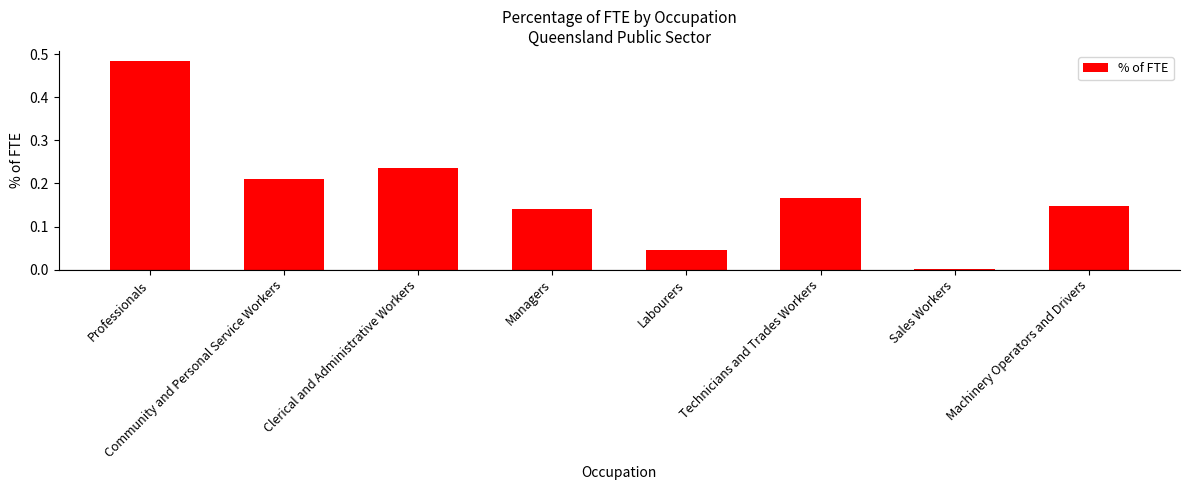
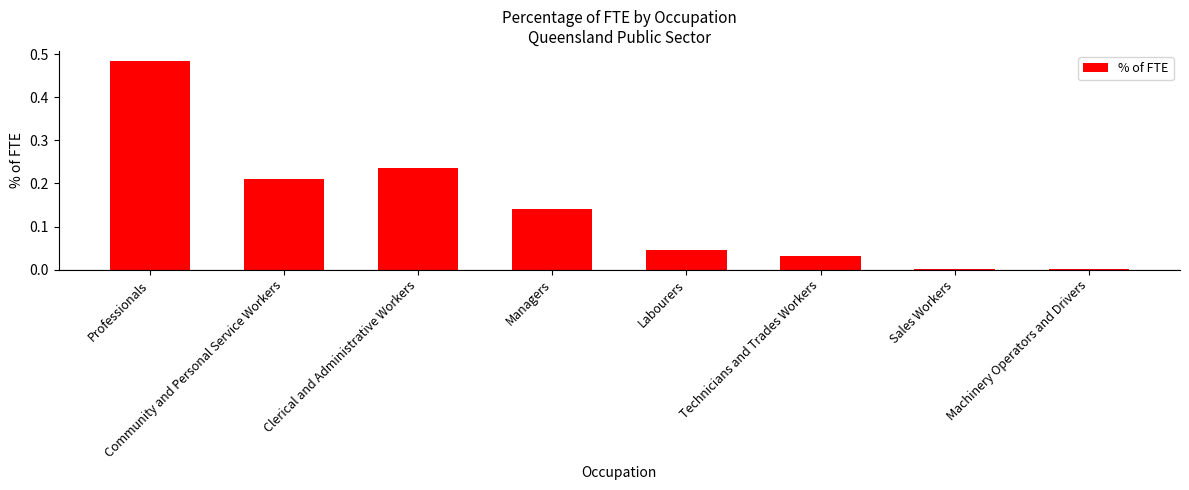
  {
    "Professionals": 0.48,
    "Community and Personal Service Workers": 0.21,
    "Clerical and Administrative Workers": 0.24,
    "Managers": 0.14,
    "Labourers": 0.05,
-   "Technicians and Trades Workers": 0.17,
-   "Machinery Operators and Drivers": 0.15
+   "Technicians and Trades Workers": 0.03,
+   "Machinery Operators and Drivers": 0.00
  }
